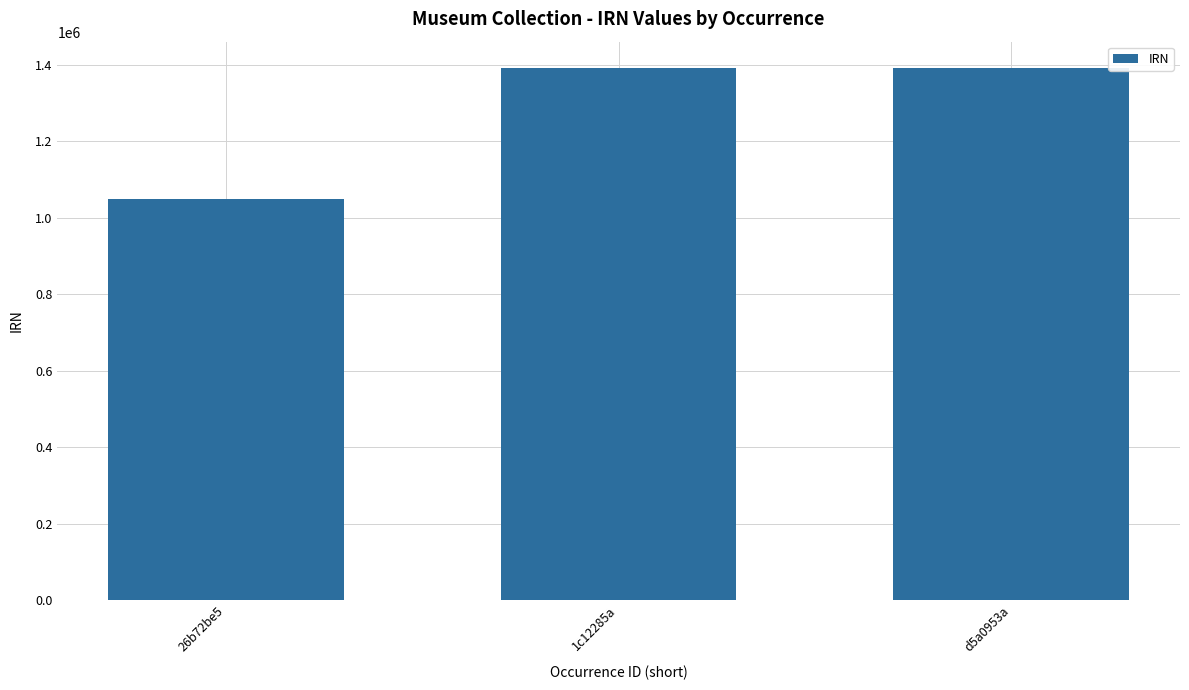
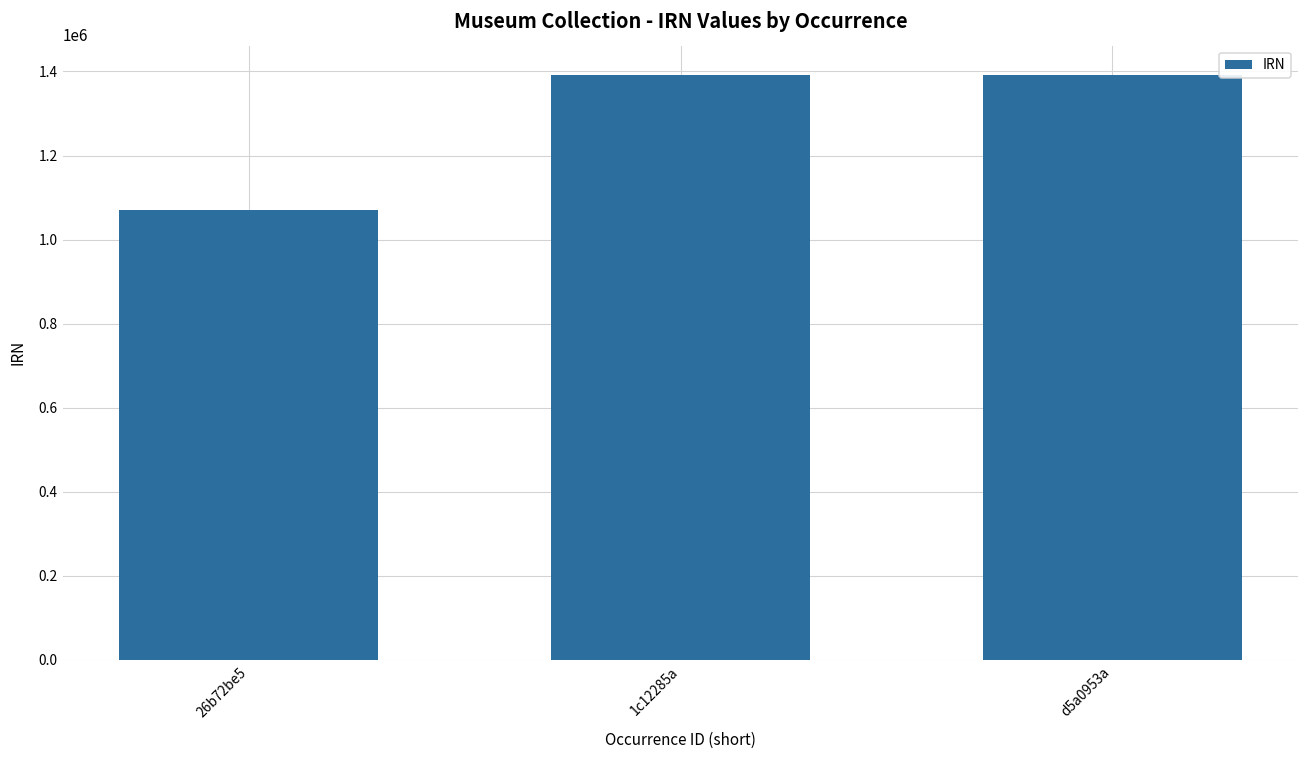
  {
-   "26b72be5": 1050000,
+   "26b72be5": 1070000,
    "1c12285a": 1390000,
    "d5a0953a": 1390000
  }
